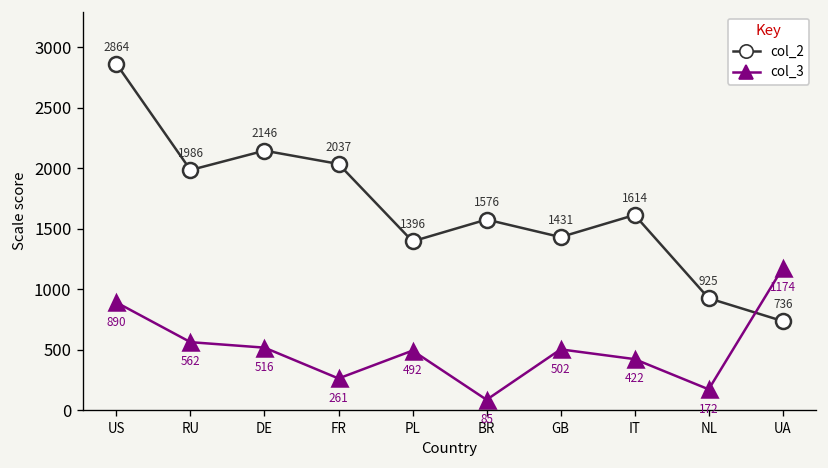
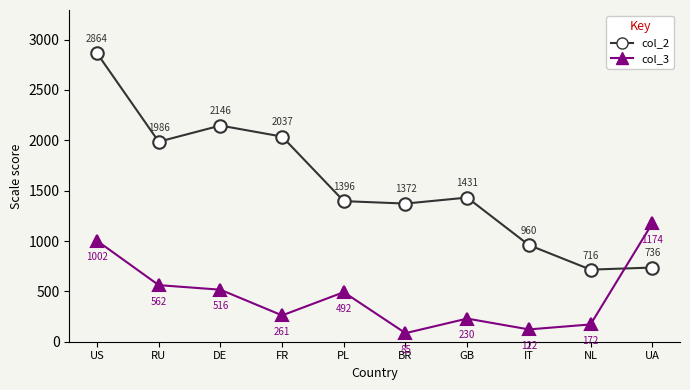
  {
    "col_2": {
      "US": 2864,
      "RU": 1986,
      "DE": 2146,
      "FR": 2037,
      "PL": 1396,
-     "BR": 1576,
+     "BR": 1372,
      "GB": 1431,
-     "IT": 1614,
-     "NL": 925,
+     "IT": 960,
+     "NL": 716,
      "UA": 736
    },
    "col_3": {
-     "US": 890,
+     "US": 1002,
      "RU": 562,
      "DE": 516,
      "FR": 261,
      "PL": 492,
      "BR": 85,
-     "GB": 502,
-     "IT": 422,
+     "GB": 230,
+     "IT": 122,
      "NL": 172,
      "UA": 1174
    }
  }
